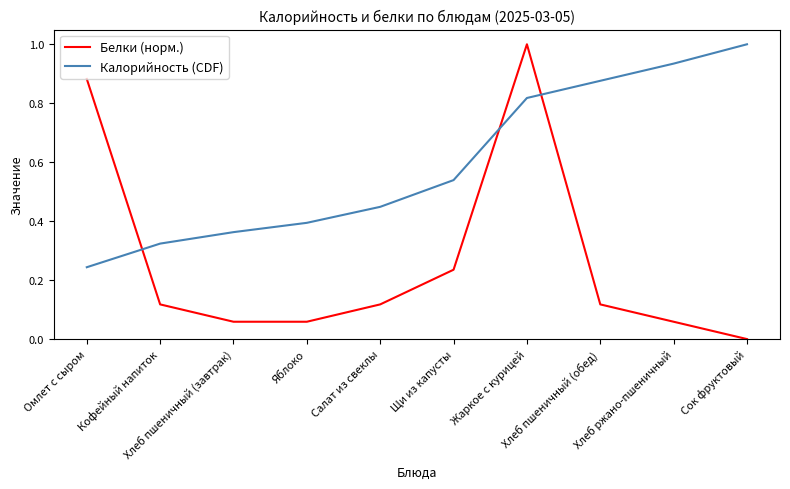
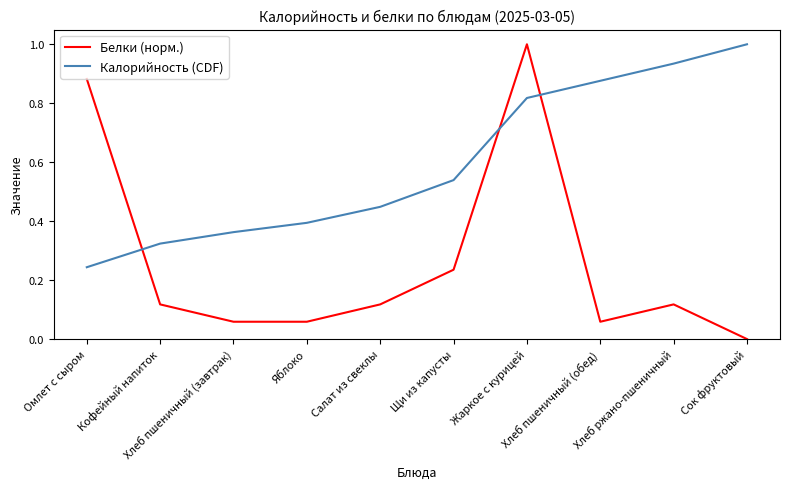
  {
    "Белки (норм.)": {
      "Омлет с сыром": 0.88,
      "Кофейный напиток": 0.12,
      "Хлеб пшеничный (завтрак)": 0.06,
      "Яблоко": 0.06,
      "Салат из свеклы": 0.12,
      "Щи из капусты": 0.24,
      "Жаркое с курицей": 1.00,
-     "Хлеб пшеничный (обед)": 0.12,
-     "Хлеб ржано-пшеничный": 0.06,
+     "Хлеб пшеничный (обед)": 0.06,
+     "Хлеб ржано-пшеничный": 0.12,
      "Сок фруктовый": 0.00
    },
    "Калорийность (CDF)": {
      "Омлет с сыром": 0.24,
      "Кофейный напиток": 0.32,
      "Хлеб пшеничный (завтрак)": 0.36,
      "Яблоко": 0.39,
      "Салат из свеклы": 0.45,
      "Щи из капусты": 0.54,
      "Жаркое с курицей": 0.82,
      "Хлеб пшеничный (обед)": 0.88,
      "Хлеб ржано-пшеничный": 0.93,
      "Сок фруктовый": 1.00
    }
  }
